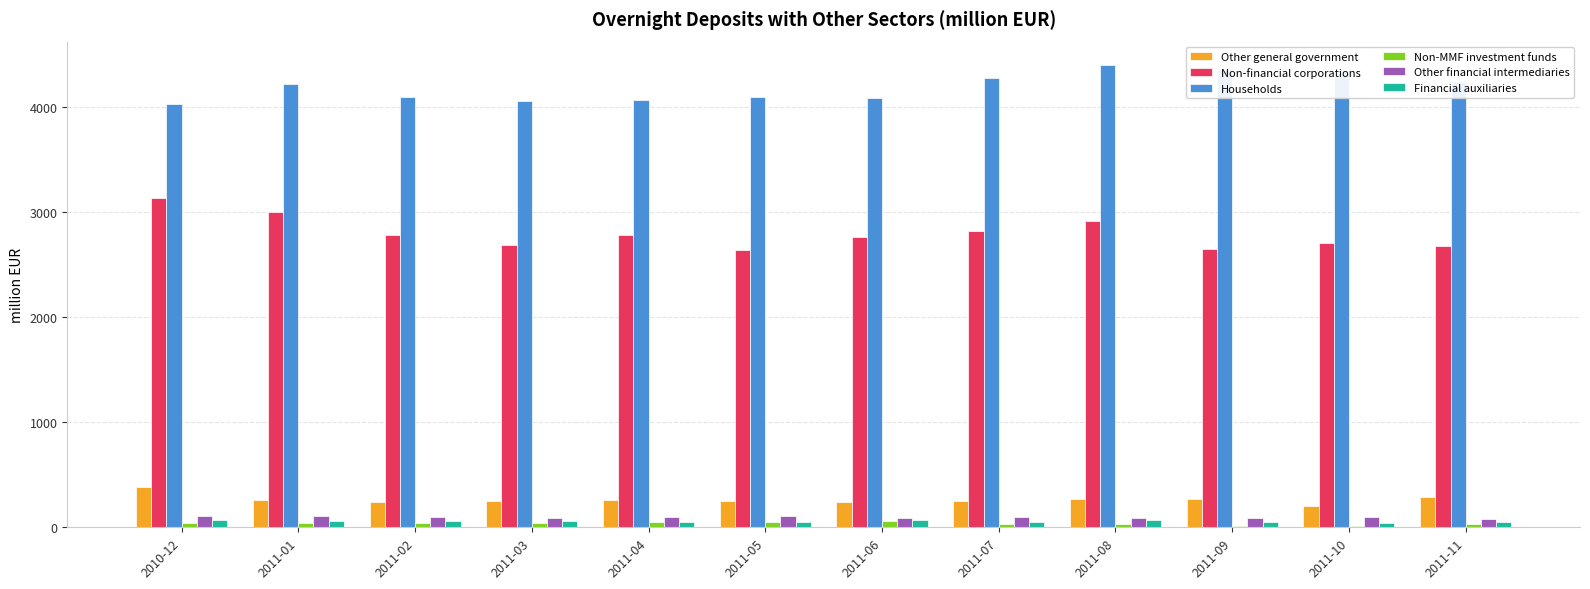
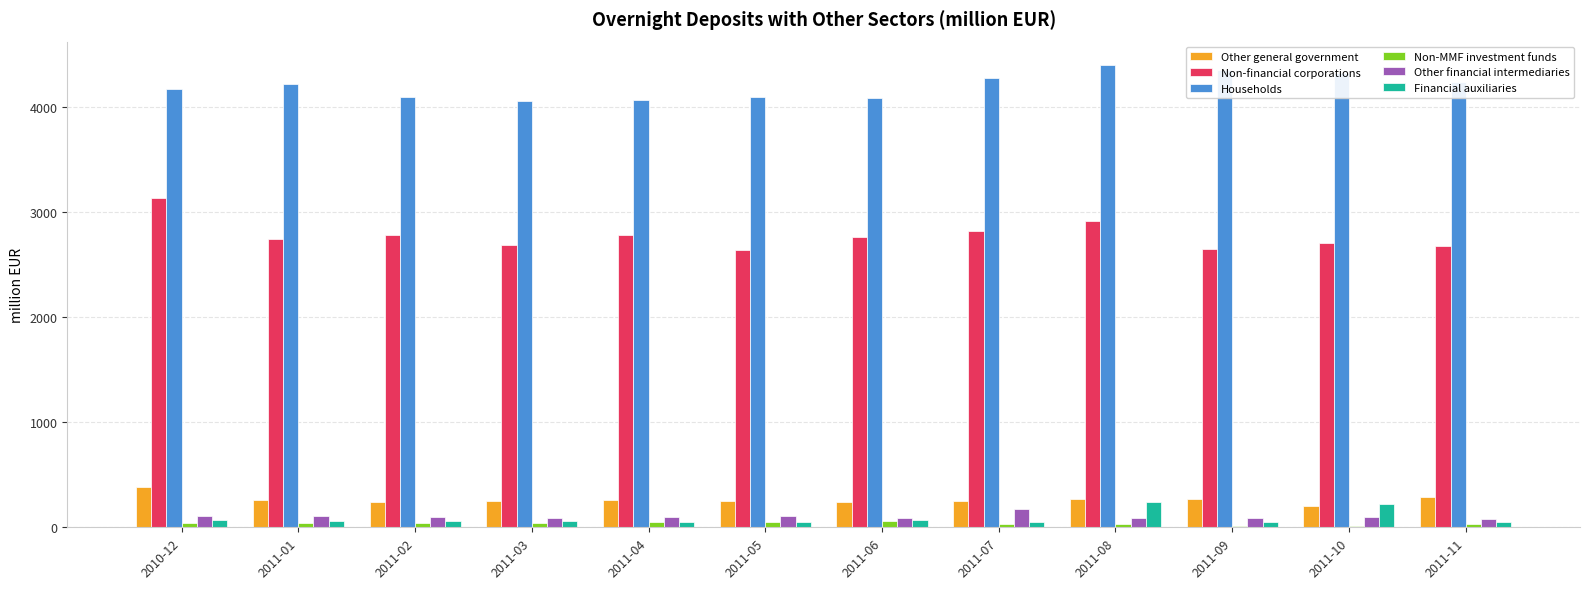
  {
    "Other general government": {
      "2010-12": 380,
      "2011-01": 260,
      "2011-02": 240,
      "2011-03": 250,
      "2011-04": 260,
      "2011-05": 250,
      "2011-06": 240,
      "2011-07": 250,
      "2011-08": 270,
      "2011-09": 270,
      "2011-10": 200,
      "2011-11": 280
    },
    "Non-financial corporations": {
      "2010-12": 3130,
-     "2011-01": 3000,
+     "2011-01": 2750,
      "2011-02": 2780,
      "2011-03": 2690,
      "2011-04": 2780,
      "2011-05": 2640,
      "2011-06": 2760,
      "2011-07": 2820,
      "2011-08": 2920,
      "2011-09": 2650,
      "2011-10": 2710,
      "2011-11": 2680
    },
    "Households": {
-     "2010-12": 4030,
+     "2010-12": 4170,
      "2011-01": 4220,
      "2011-02": 4090,
      "2011-03": 4060,
      "2011-04": 4070,
      "2011-05": 4100,
      "2011-06": 4090,
      "2011-07": 4280,
      "2011-08": 4410
    },
    "Non-MMF investment funds": {
      "2010-12": 40,
      "2011-01": 40,
      "2011-02": 40,
      "2011-03": 40,
      "2011-04": 50,
      "2011-05": 50,
      "2011-06": 60,
      "2011-07": 30,
      "2011-08": 30,
      "2011-11": 30
    },
    "Other financial intermediaries": {
      "2010-12": 110,
      "2011-01": 100,
      "2011-02": 100,
      "2011-03": 90,
      "2011-04": 100,
      "2011-05": 110,
      "2011-06": 90,
-     "2011-07": 100,
+     "2011-07": 180,
      "2011-08": 90,
      "2011-09": 80,
      "2011-10": 90,
      "2011-11": 70
    },
    "Financial auxiliaries": {
      "2010-12": 70,
      "2011-01": 60,
      "2011-02": 60,
      "2011-03": 60,
      "2011-04": 50,
      "2011-05": 50,
      "2011-06": 70,
      "2011-07": 50,
-     "2011-08": 70,
+     "2011-08": 240,
      "2011-09": 50,
-     "2011-10": 40,
+     "2011-10": 220,
      "2011-11": 50
    }
  }
